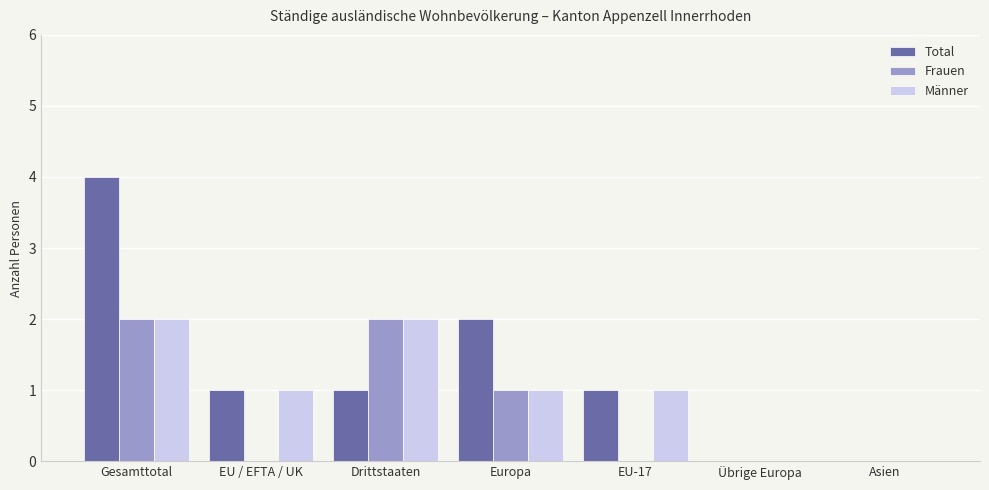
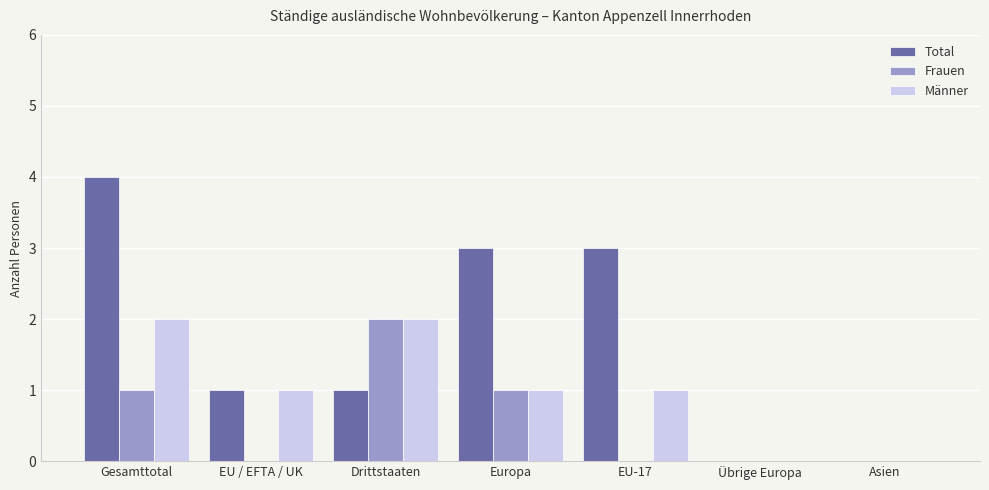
  {
    "Total": {
      "Gesamttotal": 4,
      "EU / EFTA / UK": 1,
      "Drittstaaten": 1,
-     "Europa": 2,
-     "EU-17": 1,
+     "Europa": 3,
+     "EU-17": 3,
      "Übrige Europa": 0,
      "Asien": 0
    },
    "Frauen": {
-     "Gesamttotal": 2,
+     "Gesamttotal": 1,
      "EU / EFTA / UK": 0,
      "Drittstaaten": 2,
      "Europa": 1,
      "EU-17": 0,
      "Übrige Europa": 0,
      "Asien": 0
    },
    "Männer": {
      "Gesamttotal": 2,
      "EU / EFTA / UK": 1,
      "Drittstaaten": 2,
      "Europa": 1,
      "EU-17": 1,
      "Übrige Europa": 0,
      "Asien": 0
    }
  }
